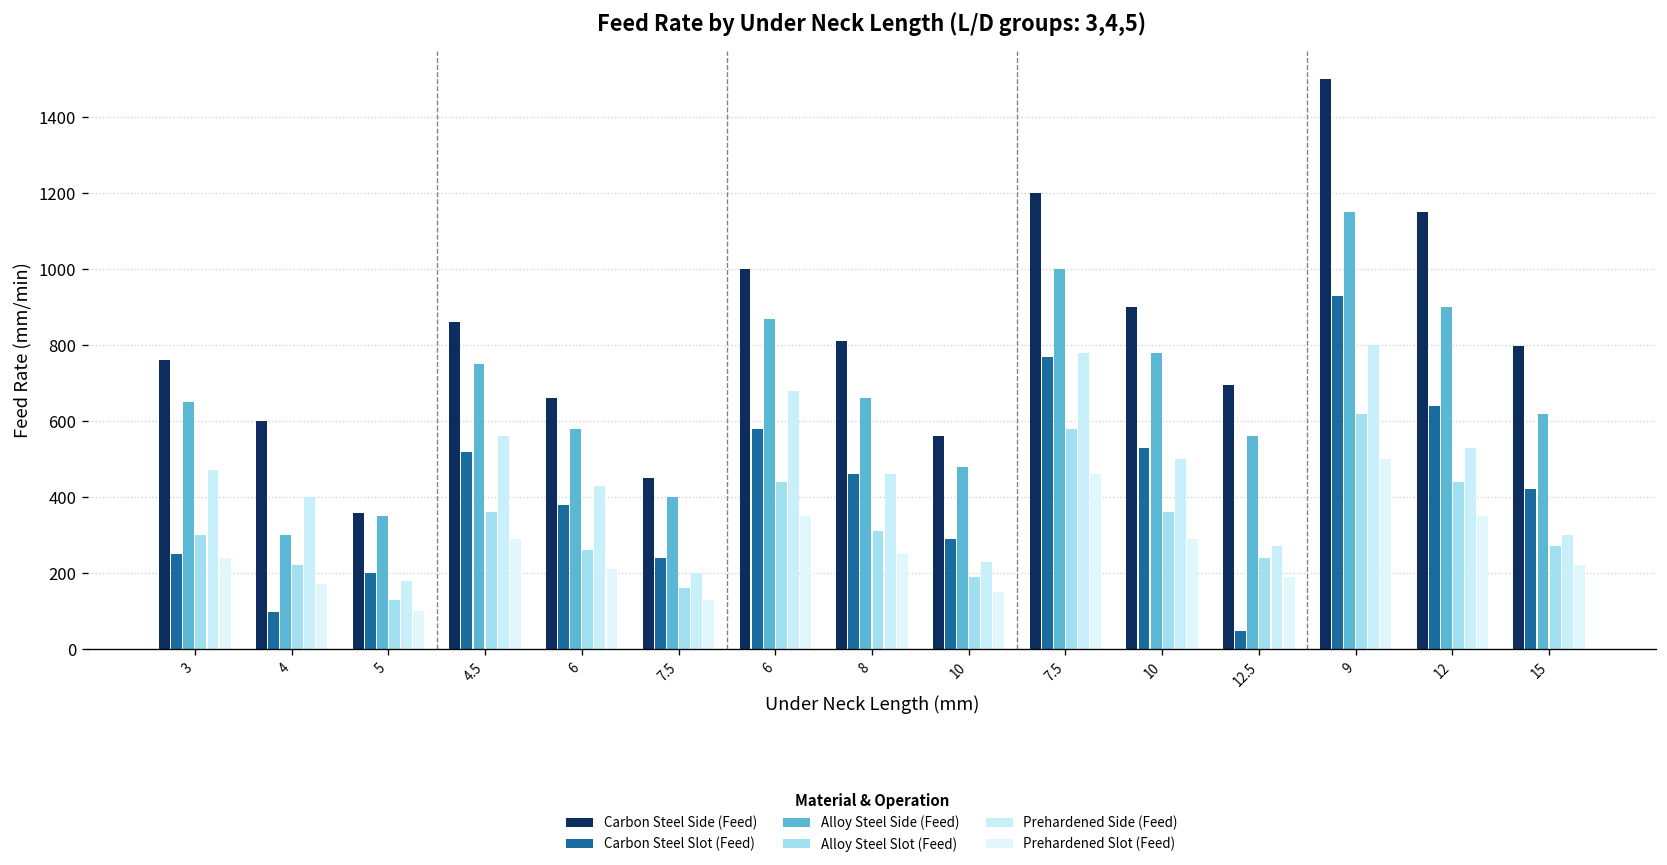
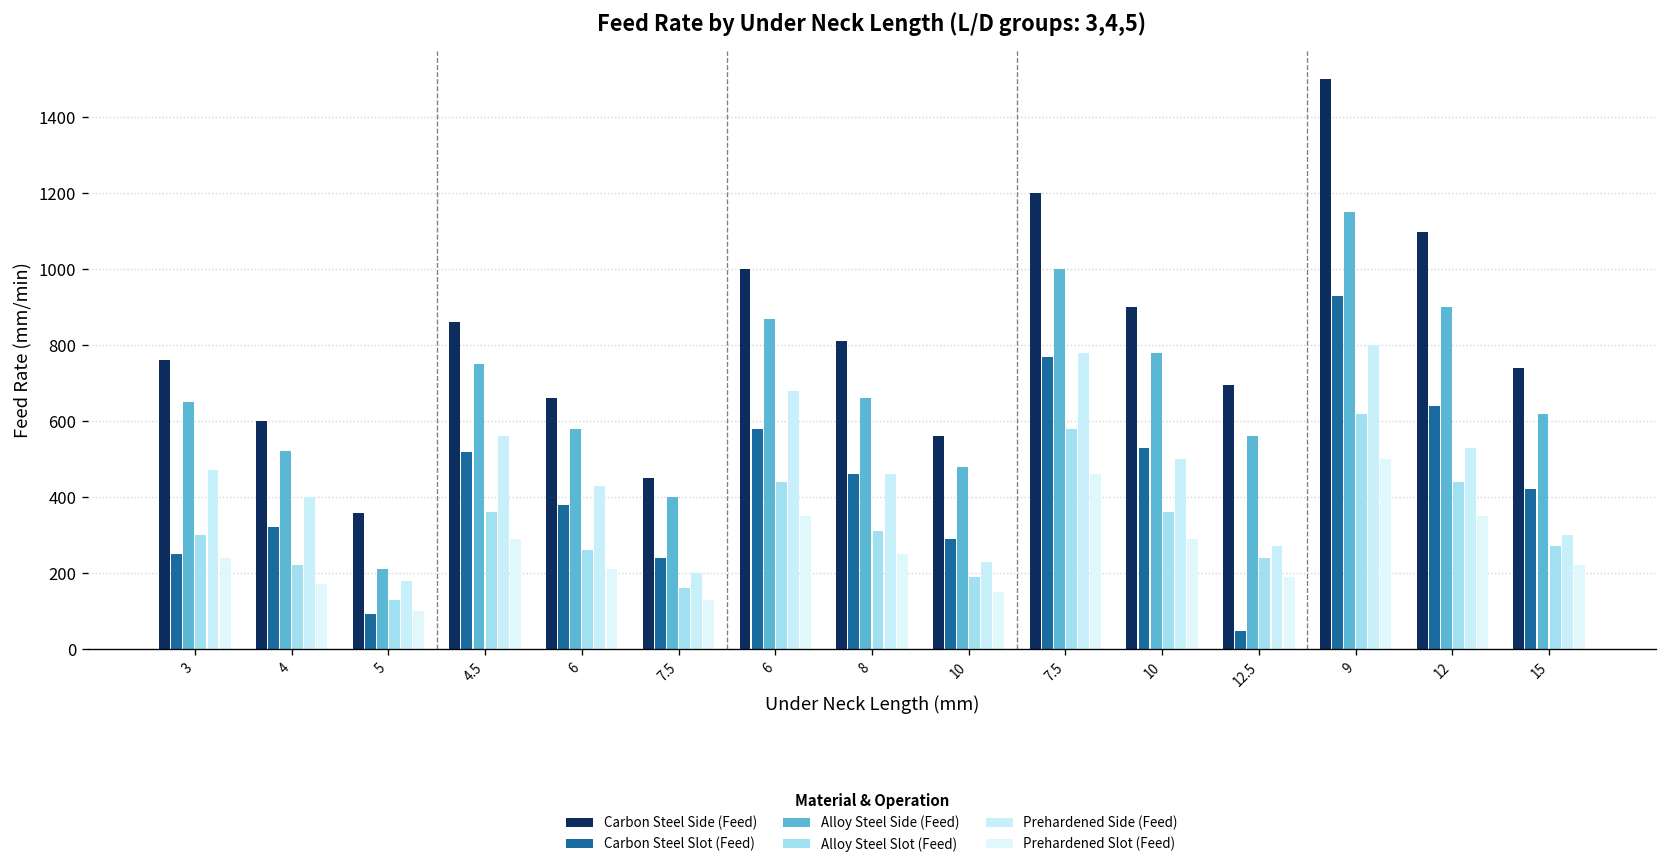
  {
    "Carbon Steel Side (Feed)": {
      "3": 760,
      "4": 600,
      "5": 360,
      "4.5": 860,
      "8": 810,
      "12.5": 700,
      "9": 1500,
-     "12": 1150,
-     "15": 800
+     "12": 1100,
+     "15": 740
    },
    "Carbon Steel Slot (Feed)": {
      "3": 250,
-     "4": 100,
-     "5": 200,
+     "4": 320,
+     "5": 90,
      "4.5": 520,
      "8": 460,
      "12.5": 50,
      "9": 930,
      "12": 640,
      "15": 420
    },
    "Alloy Steel Side (Feed)": {
      "3": 650,
-     "4": 300,
-     "5": 350,
+     "4": 520,
+     "5": 210,
      "4.5": 750,
      "8": 660,
      "12.5": 560,
      "9": 1150,
      "12": 900,
      "15": 620
    }
  }
